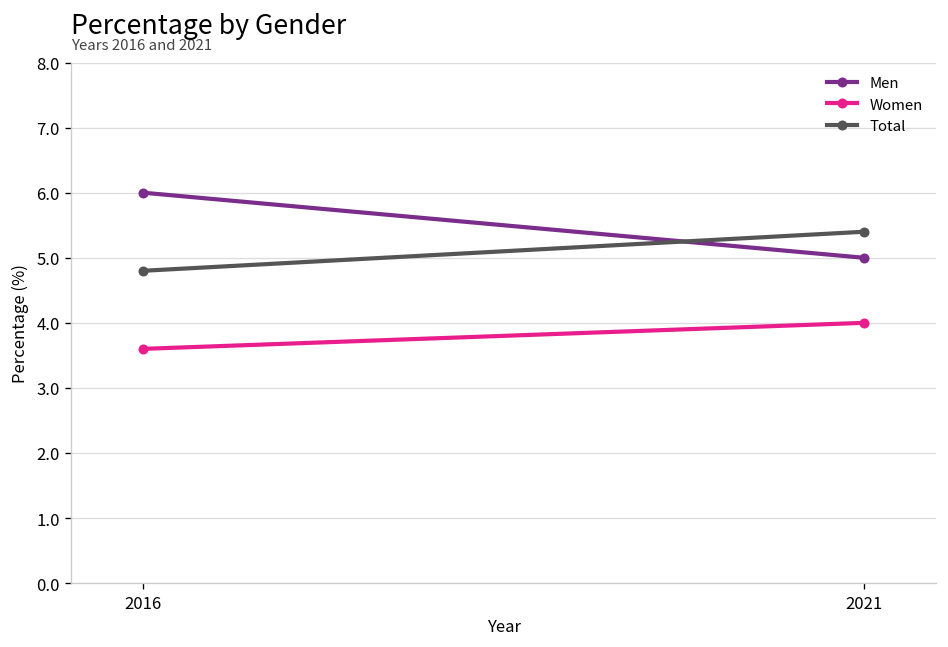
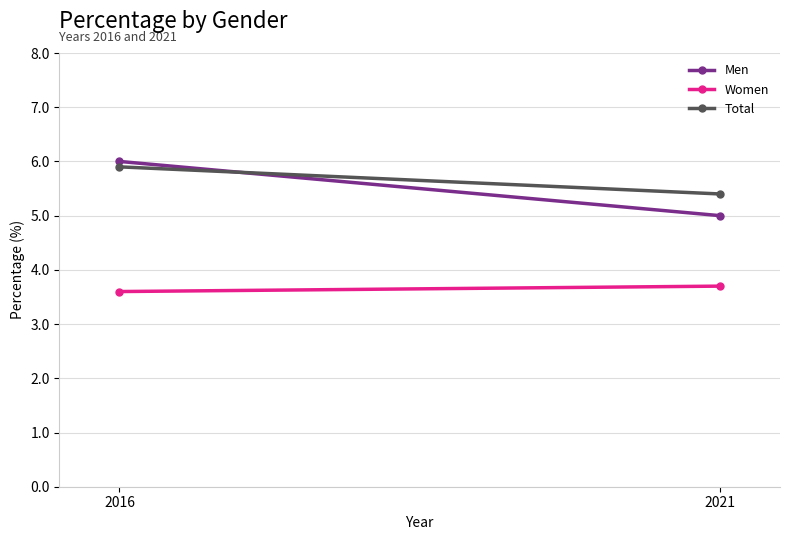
  {
    "Men": {
      "2016": 6.0,
      "2021": 5.0
    },
    "Women": {
      "2016": 3.6,
-     "2021": 4.0
+     "2021": 3.7
    },
    "Total": {
-     "2016": 4.8,
+     "2016": 5.9,
      "2021": 5.4
    }
  }
